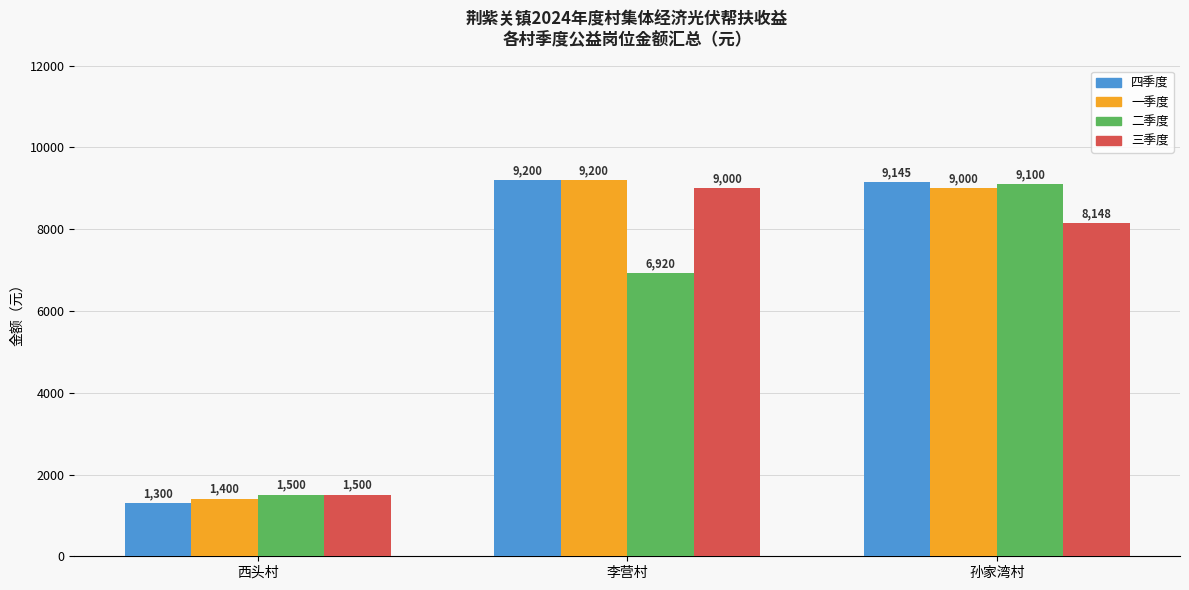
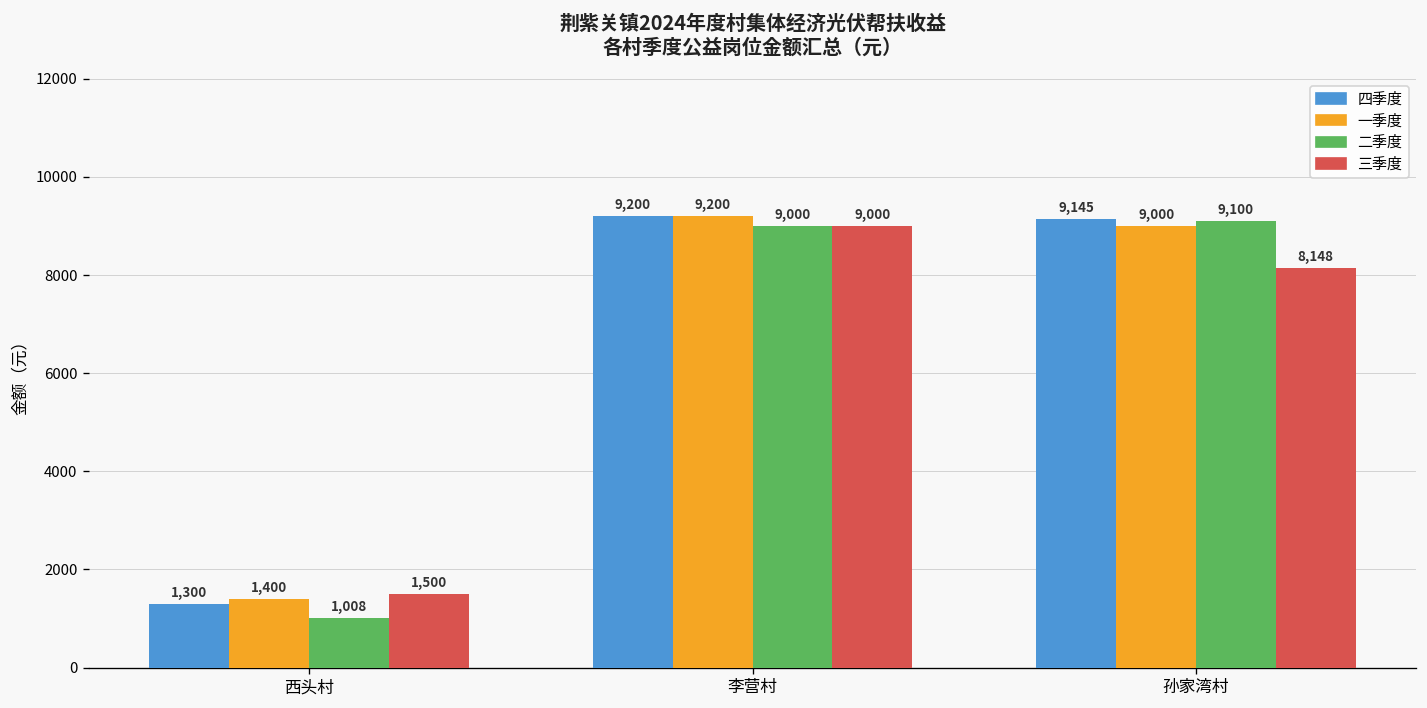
  {
    "四季度": {
      "西头村": "1,300",
      "李营村": "9,200",
      "孙家湾村": "9,145"
    },
    "一季度": {
      "西头村": "1,400",
      "李营村": "9,200",
      "孙家湾村": "9,000"
    },
    "二季度": {
-     "西头村": "1,500",
-     "李营村": "6,920",
+     "西头村": "1,008",
+     "李营村": "9,000",
      "孙家湾村": "9,100"
    },
    "三季度": {
      "西头村": "1,500",
      "李营村": "9,000",
      "孙家湾村": "8,148"
    }
  }
